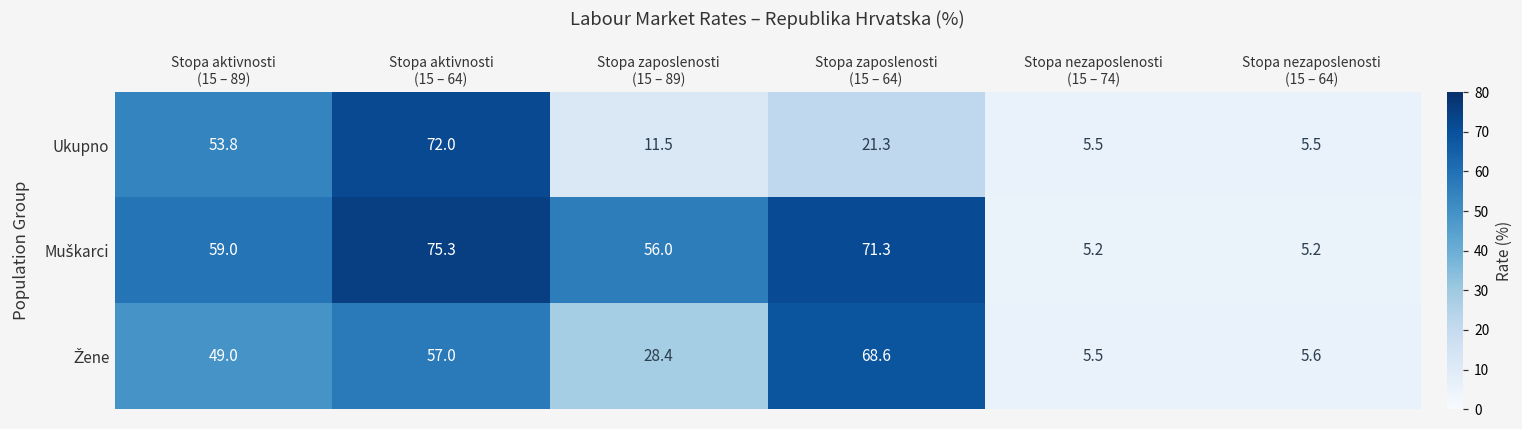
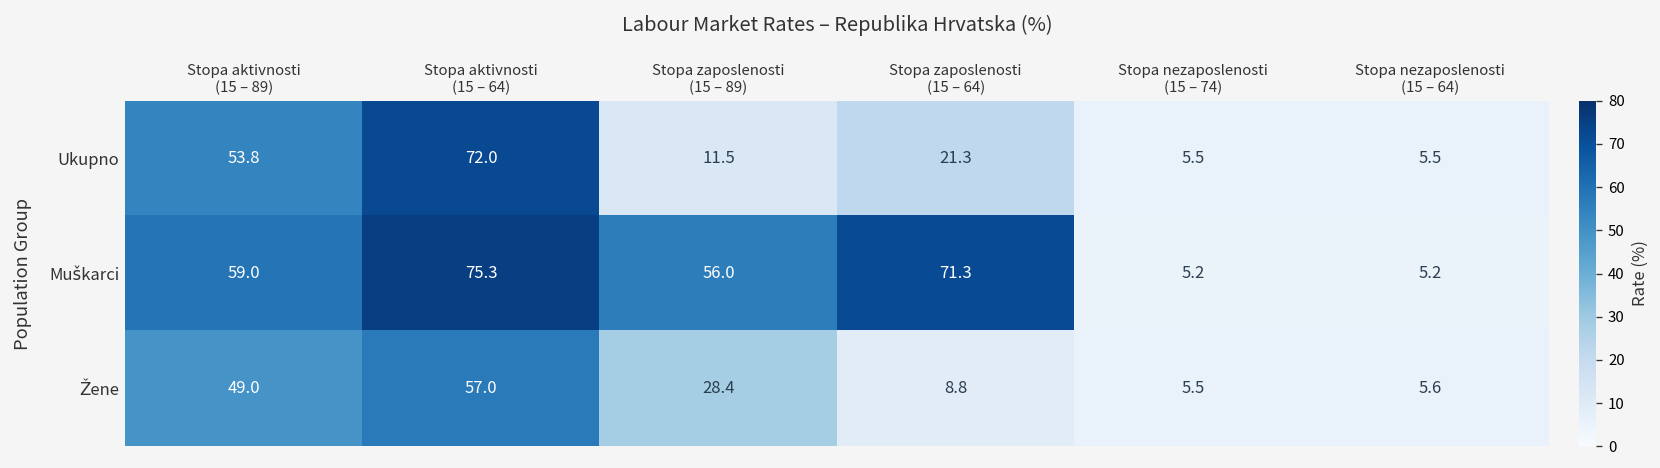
  {
    "Ukupno": {
      "Stopa aktivnosti (15 – 89)": 53.8,
      "Stopa aktivnosti (15 – 64)": 72.0,
      "Stopa zaposlenosti (15 – 89)": 11.5,
      "Stopa zaposlenosti (15 – 64)": 21.3,
      "Stopa nezaposlenosti (15 – 74)": 5.5,
      "Stopa nezaposlenosti (15 – 64)": 5.5
    },
    "Muškarci": {
      "Stopa aktivnosti (15 – 89)": 59.0,
      "Stopa aktivnosti (15 – 64)": 75.3,
      "Stopa zaposlenosti (15 – 89)": 56.0,
      "Stopa zaposlenosti (15 – 64)": 71.3,
      "Stopa nezaposlenosti (15 – 74)": 5.2,
      "Stopa nezaposlenosti (15 – 64)": 5.2
    },
    "Žene": {
      "Stopa aktivnosti (15 – 89)": 49.0,
      "Stopa aktivnosti (15 – 64)": 57.0,
      "Stopa zaposlenosti (15 – 89)": 28.4,
-     "Stopa zaposlenosti (15 – 64)": 68.6,
+     "Stopa zaposlenosti (15 – 64)": 8.8,
      "Stopa nezaposlenosti (15 – 74)": 5.5,
      "Stopa nezaposlenosti (15 – 64)": 5.6
    }
  }
